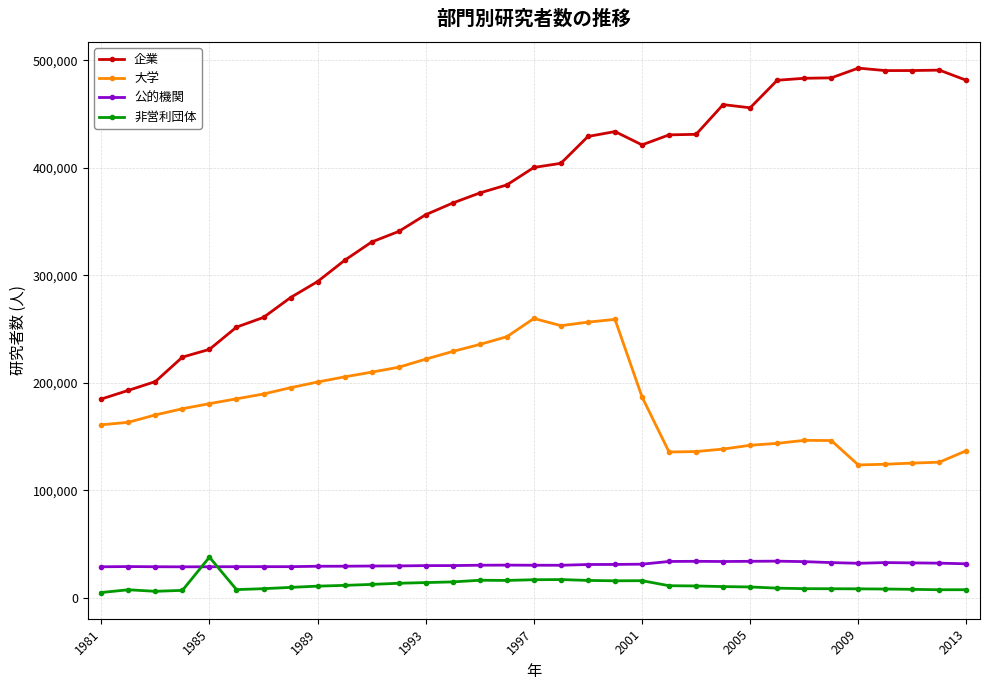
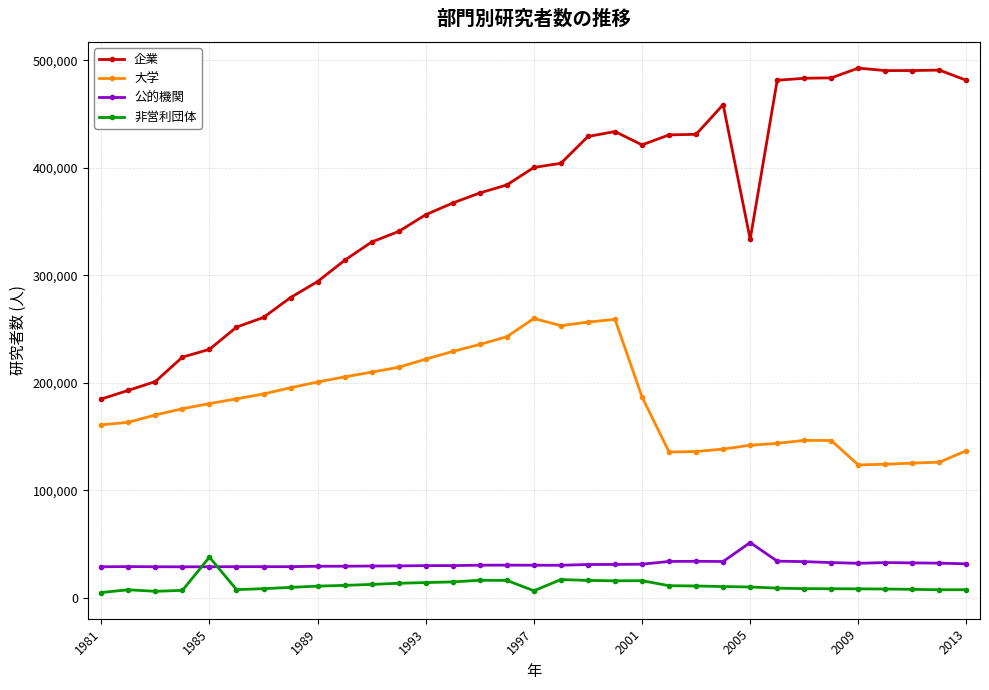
  {
    "企業": {
      "1981": "185,000",
      "1985": "231,000",
      "1989": "294,000",
      "1993": "356,000",
      "1997": "400,000",
      "2001": "421,000",
-     "2005": "456,000",
+     "2005": "334,000",
      "2009": "493,000",
      "2013": "481,000"
    },
    "大学": {
      "1981": "161,000",
      "1985": "181,000",
      "1989": "201,000",
      "1993": "222,000",
      "1997": "260,000",
      "2001": "187,000",
      "2005": "142,000",
      "2009": "124,000",
      "2013": "137,000"
    },
    "公的機関": {
      "1981": "29,000",
      "1985": "29,000",
      "1989": "29,000",
      "1993": "30,000",
      "1997": "30,000",
      "2001": "31,000",
-     "2005": "34,000",
+     "2005": "51,000",
      "2009": "32,000",
      "2013": "32,000"
    },
    "非営利団体": {
      "1981": "5,000",
      "1985": "38,000",
      "1989": "11,000",
      "1993": "14,000",
-     "1997": "17,000",
+     "1997": "6,000",
      "2001": "16,000",
      "2005": "10,000",
      "2009": "8,000",
      "2013": "7,000"
    }
  }
